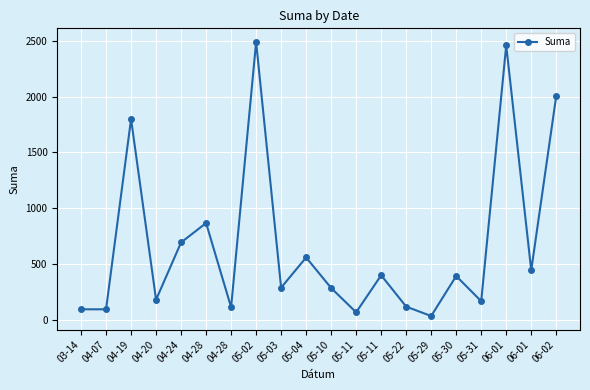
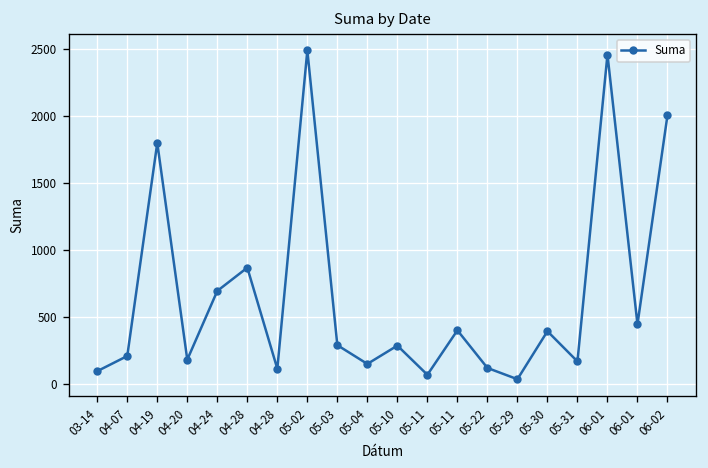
  {
    "03-14": 100,
-   "04-07": 100,
+   "04-07": 210,
    "04-19": 1800,
    "04-20": 180,
    "04-24": 690,
    "05-02": 2490,
    "05-03": 290,
-   "05-04": 560,
+   "05-04": 150,
    "05-10": 290,
    "05-22": 120,
    "05-29": 40,
    "05-30": 390,
    "05-31": 170,
    "06-02": 2010
  }
